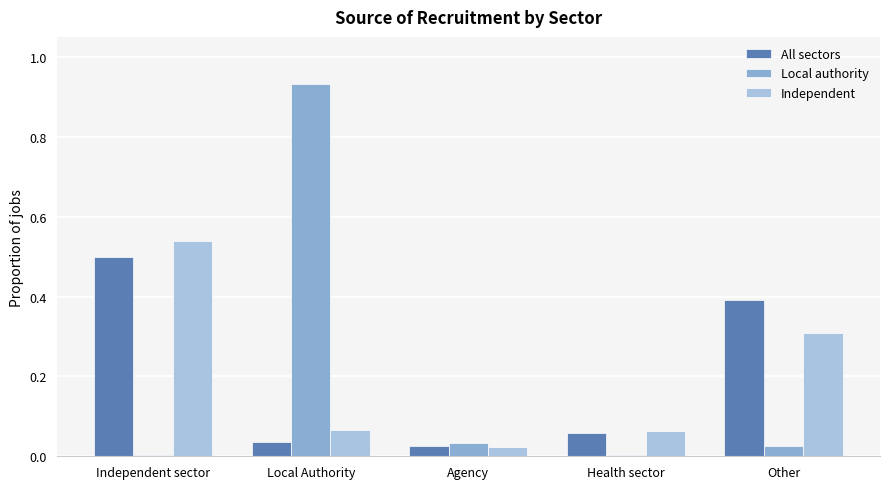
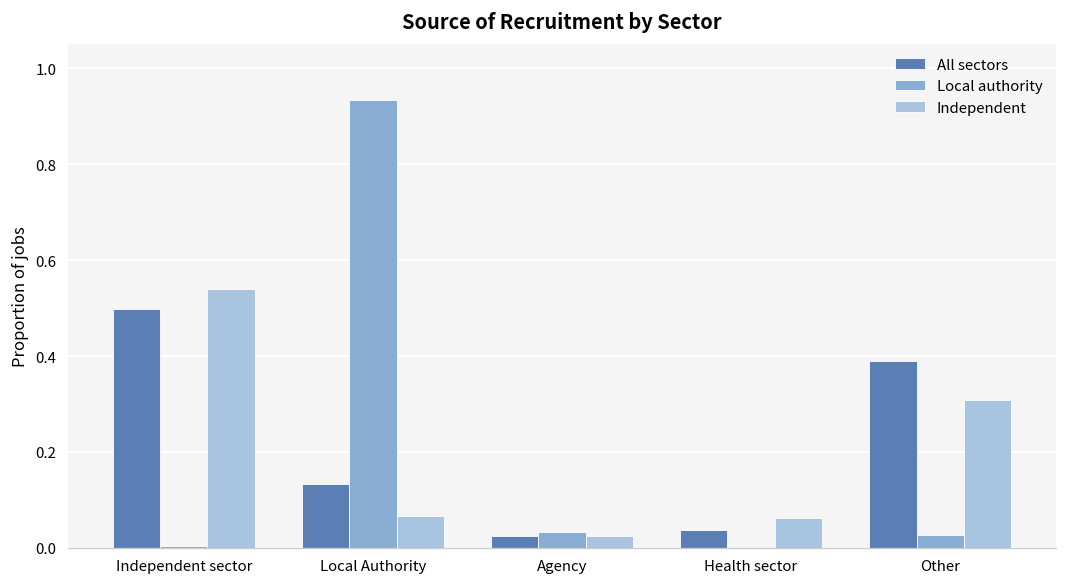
  {
    "All sectors": {
      "Independent sector": 0.50,
-     "Local Authority": 0.04,
+     "Local Authority": 0.13,
      "Agency": 0.02,
-     "Health sector": 0.06,
+     "Health sector": 0.04,
      "Other": 0.39
    }
  }
